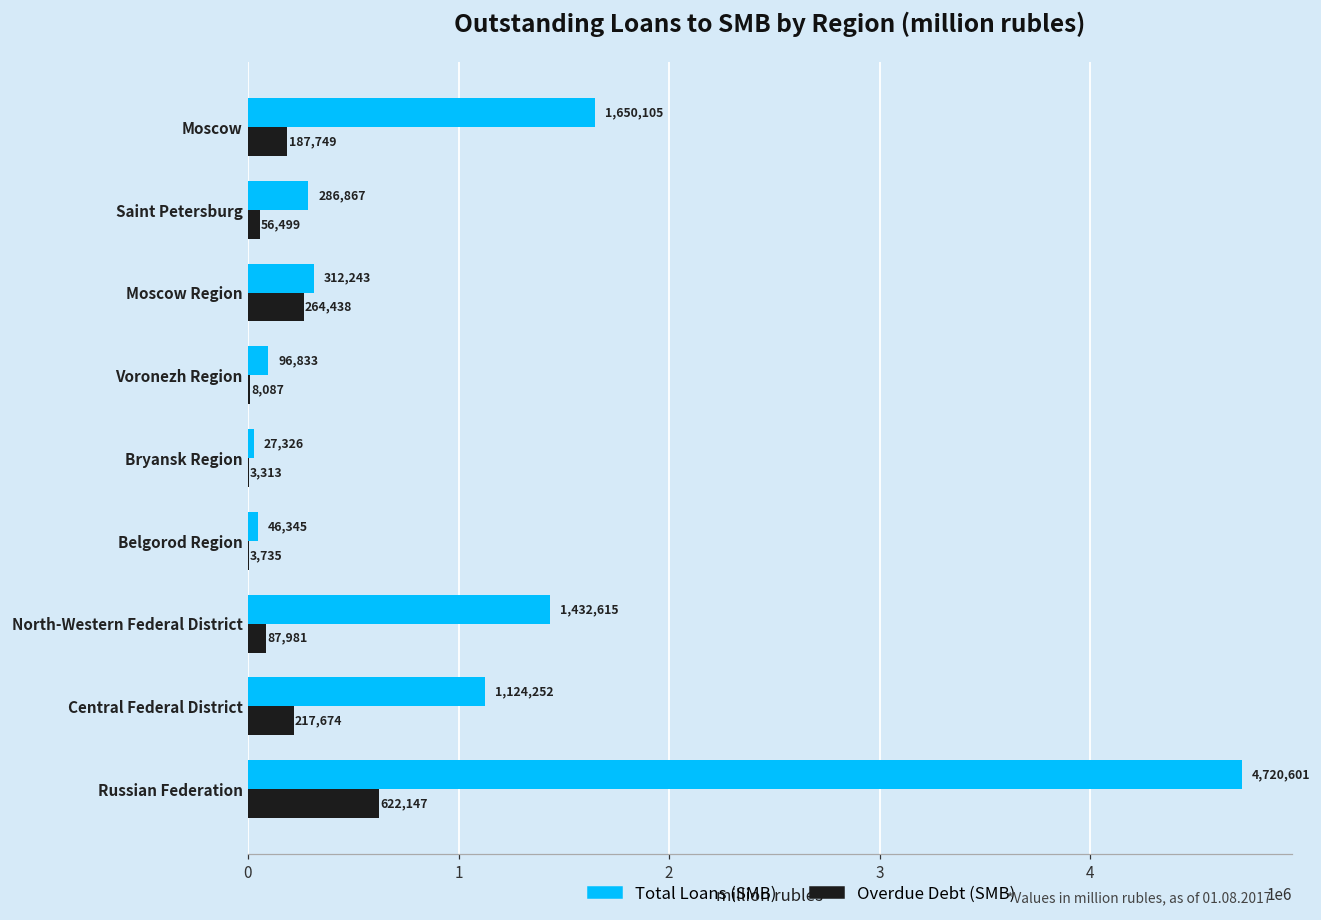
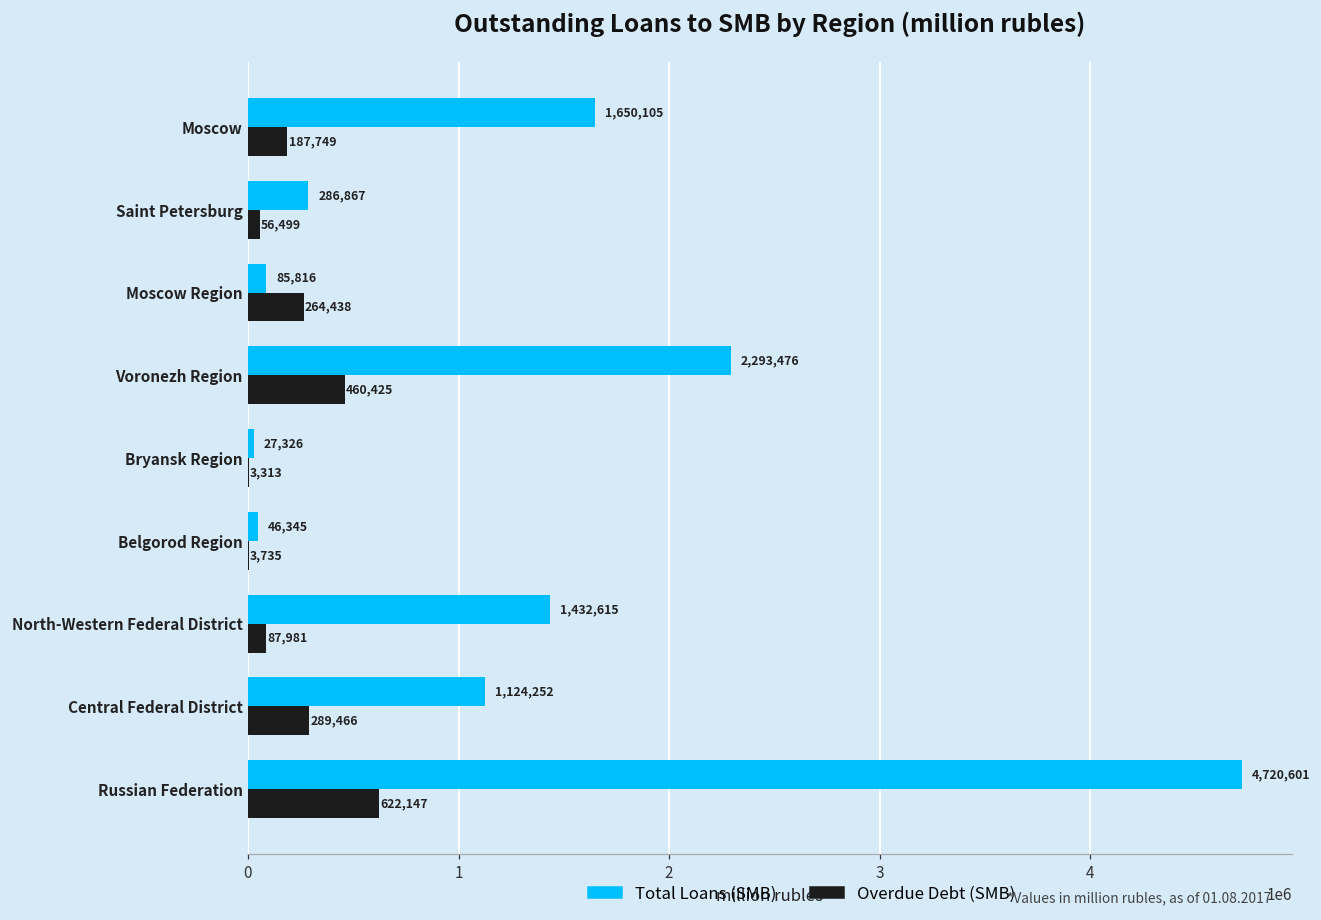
  {
    "Total Loans (SMB)": {
      "Moscow": "1,650,105",
      "Saint Petersburg": "286,867",
-     "Moscow Region": "312,243",
-     "Voronezh Region": "96,833",
+     "Moscow Region": "85,816",
+     "Voronezh Region": "2,293,476",
      "Bryansk Region": "27,326",
      "Belgorod Region": "46,345",
      "North-Western Federal District": "1,432,615",
      "Central Federal District": "1,124,252",
      "Russian Federation": "4,720,601"
    },
    "Overdue Debt (SMB)": {
      "Moscow": "187,749",
      "Saint Petersburg": "56,499",
      "Moscow Region": "264,438",
-     "Voronezh Region": "8,087",
+     "Voronezh Region": "460,425",
      "Bryansk Region": "3,313",
      "Belgorod Region": "3,735",
      "North-Western Federal District": "87,981",
-     "Central Federal District": "217,674",
+     "Central Federal District": "289,466",
      "Russian Federation": "622,147"
    }
  }
